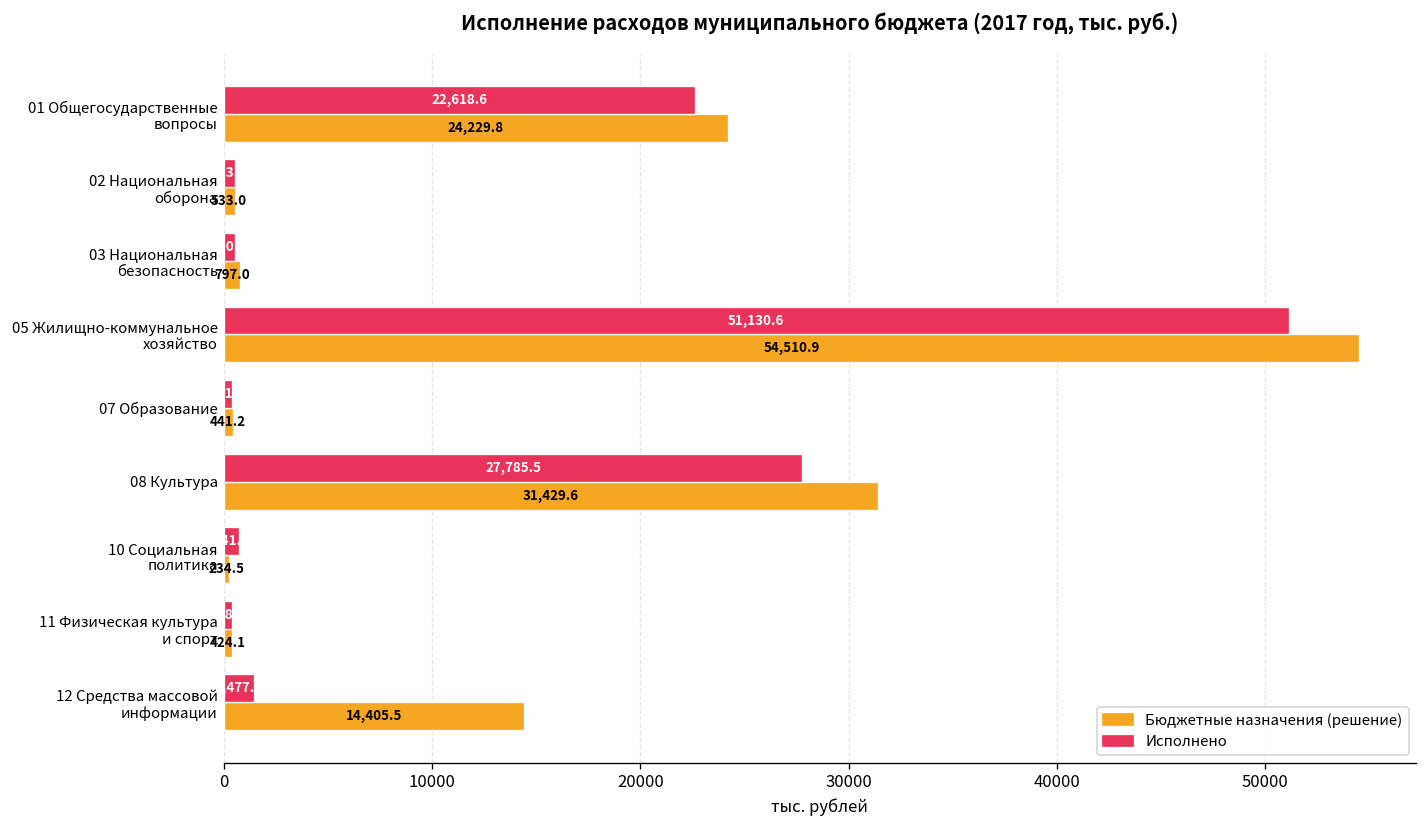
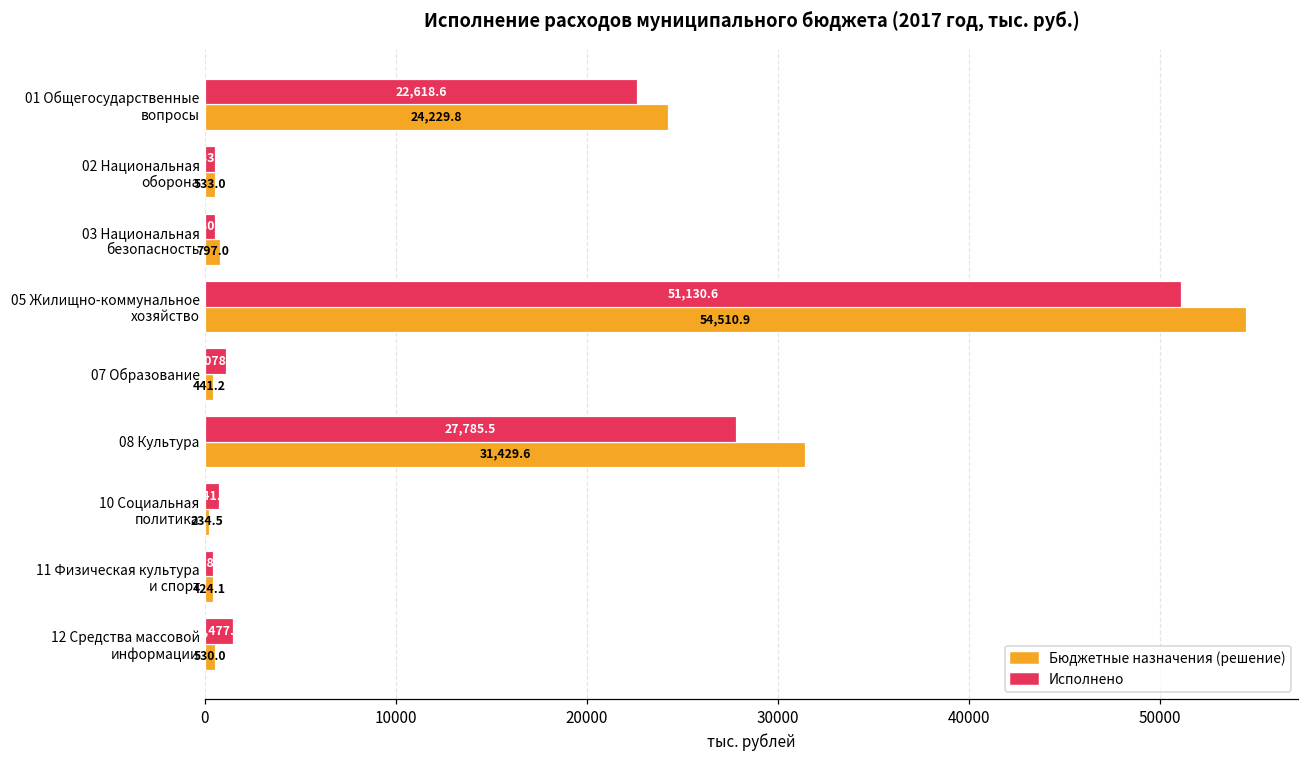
  {
    "Бюджетные назначения (решение)": {
      "01 Общегосударственные вопросы": "24,229.8",
      "02 Национальная оборона": "533.0",
      "03 Национальная безопасность": "797.0",
      "05 Жилищно-коммунальное хозяйство": "54,510.9",
      "07 Образование": "441.2",
      "08 Культура": "31,429.6",
      "10 Социальная политика": "234.5",
      "11 Физическая культура и спорт": "424.1",
-     "12 Средства массовой информации": "14,405.5"
+     "12 Средства массовой информации": "530.0"
    },
    "Исполнено": {
      "03 Национальная безопасность": "500",
-     "07 Образование": "400",
+     "07 Образование": "1100",
      "10 Социальная политика": "700",
      "11 Физическая культура и спорт": "400"
    }
  }
